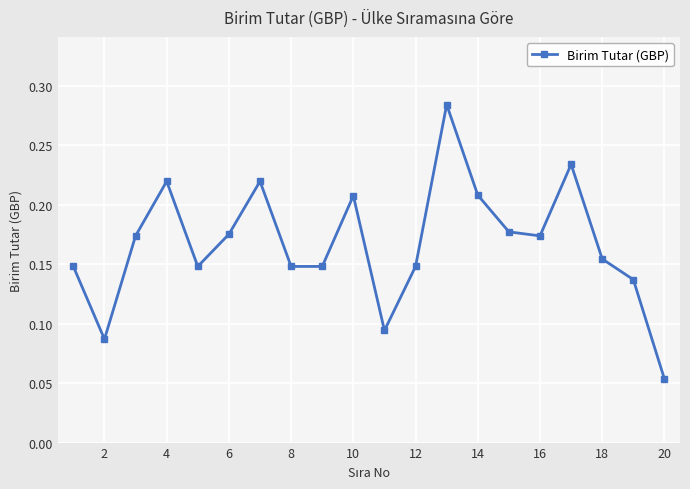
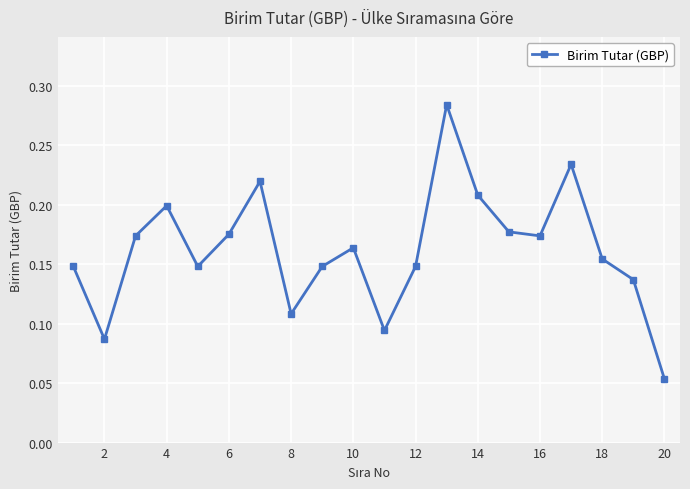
  {
    "2": 0.087,
-   "4": 0.220,
+   "4": 0.199,
    "6": 0.175,
-   "8": 0.148,
-   "10": 0.208,
+   "8": 0.108,
+   "10": 0.164,
    "12": 0.148,
    "14": 0.208,
    "16": 0.174,
    "18": 0.155,
    "20": 0.054
  }
